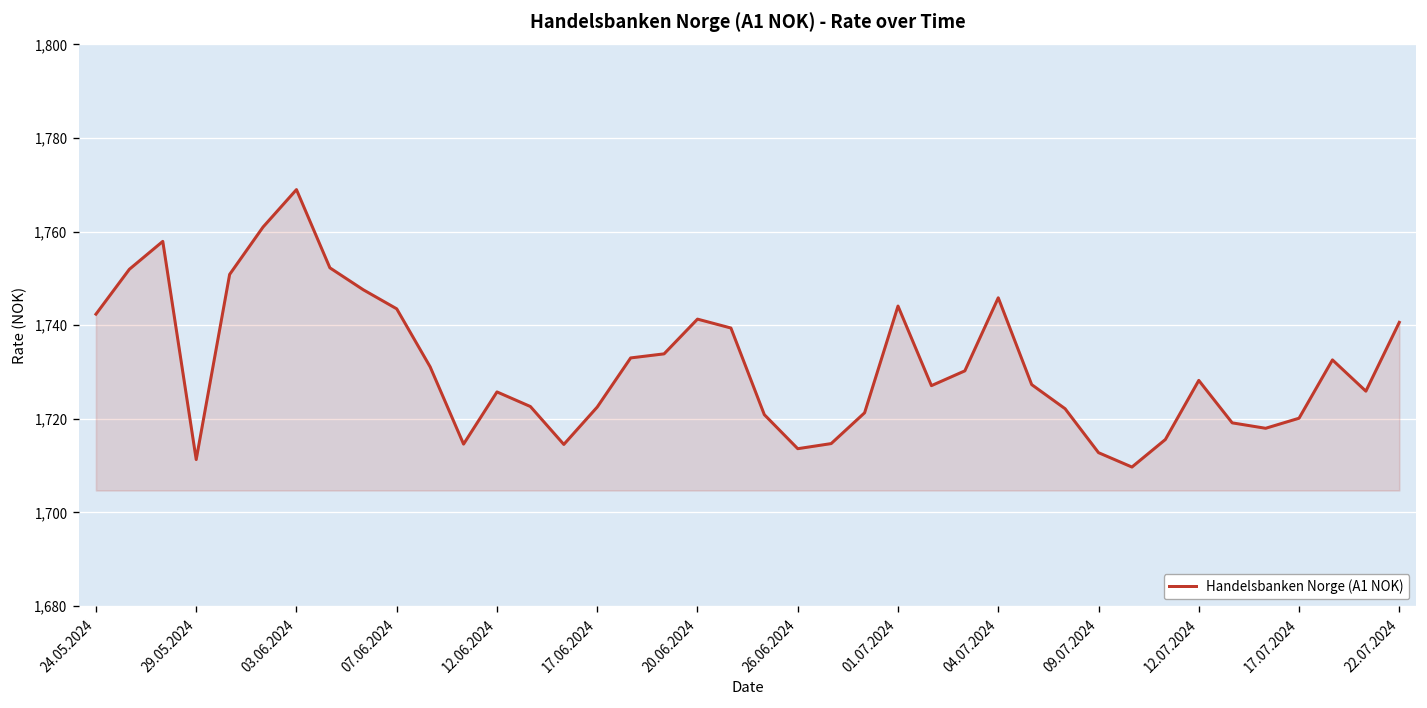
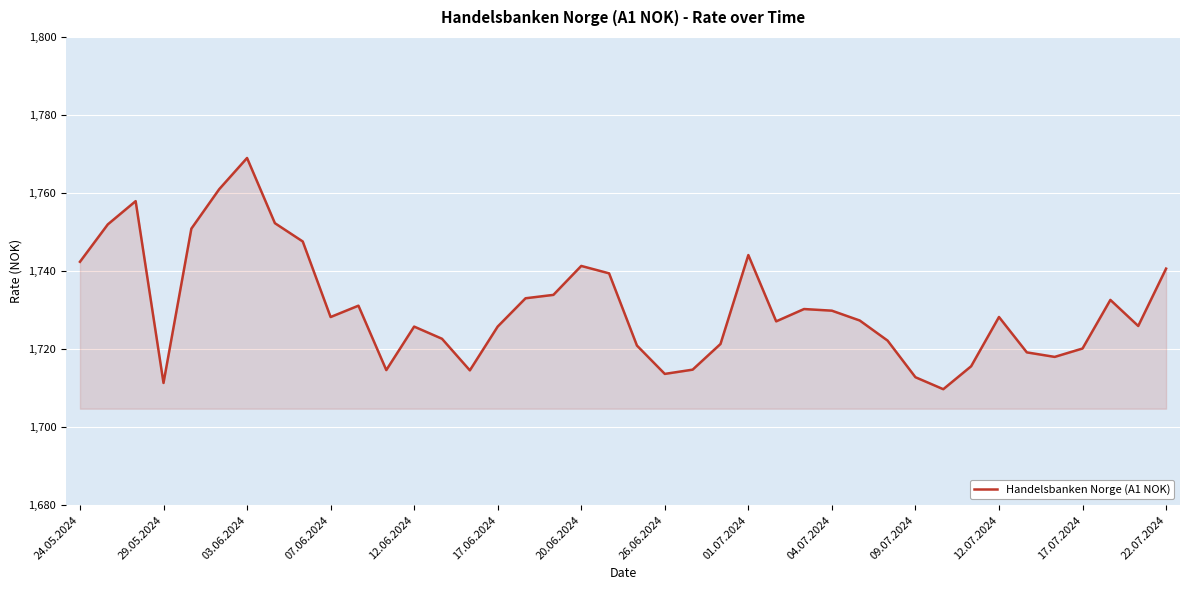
  {
    "24.05.2024": "1,742",
    "29.05.2024": "1,711",
    "03.06.2024": "1,769",
-   "07.06.2024": "1,744",
+   "07.06.2024": "1,728",
    "12.06.2024": "1,726",
-   "17.06.2024": "1,723",
+   "17.06.2024": "1,726",
    "20.06.2024": "1,741",
    "26.06.2024": "1,714",
    "01.07.2024": "1,744",
-   "04.07.2024": "1,746",
+   "04.07.2024": "1,730",
    "09.07.2024": "1,713",
    "12.07.2024": "1,728",
    "17.07.2024": "1,720",
    "22.07.2024": "1,741"
  }
